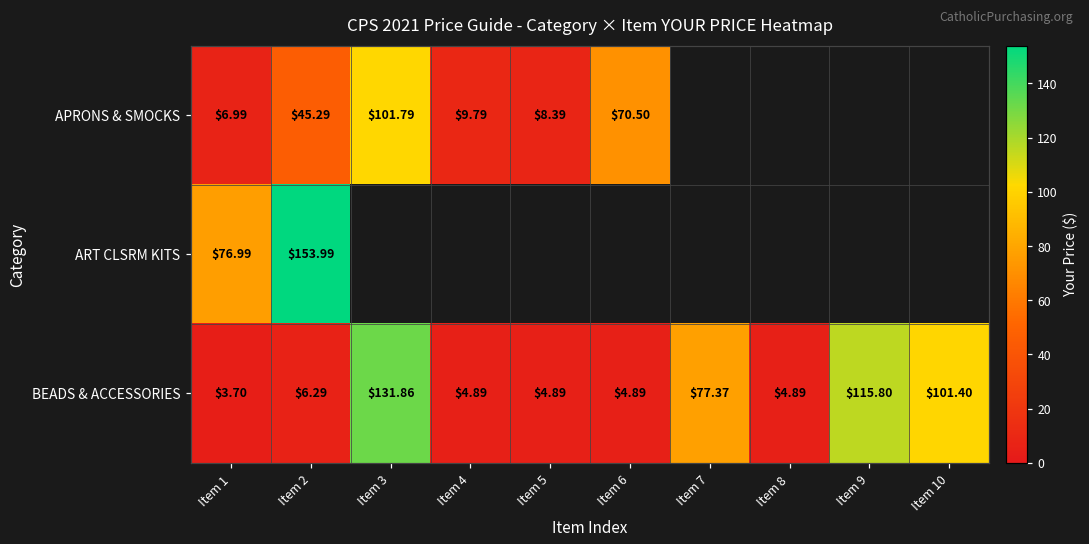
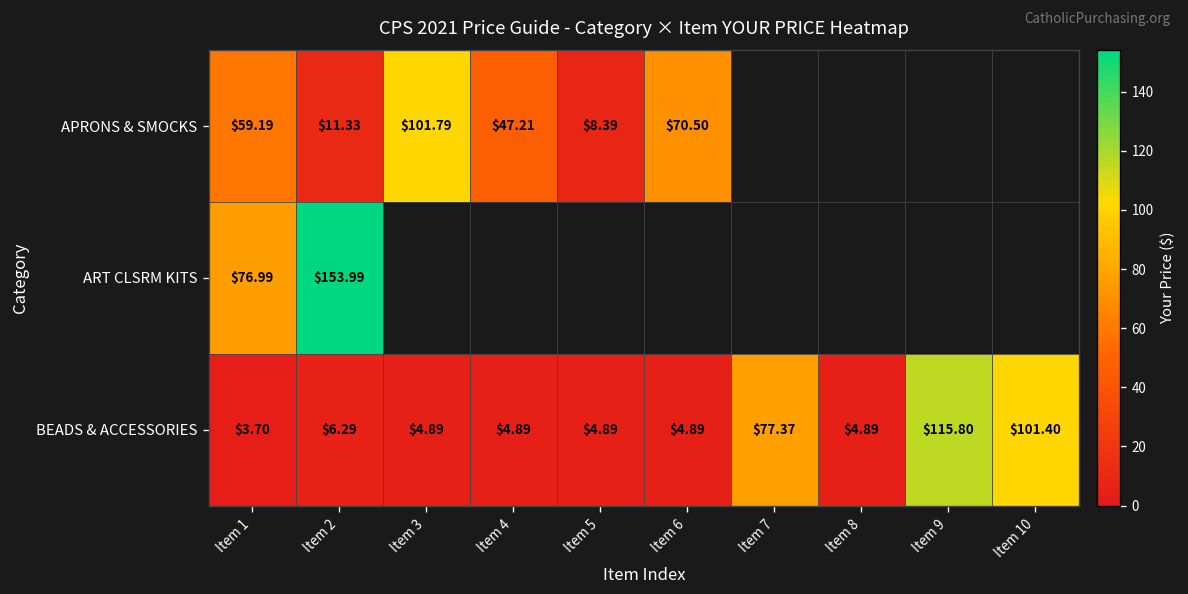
  {
    "APRONS & SMOCKS": {
-     "Item 1": "$6.99",
-     "Item 2": "$45.29",
+     "Item 1": "$59.19",
+     "Item 2": "$11.33",
      "Item 3": "$101.79",
-     "Item 4": "$9.79",
+     "Item 4": "$47.21",
      "Item 5": "$8.39",
      "Item 6": "$70.50"
    },
    "ART CLSRM KITS": {
      "Item 1": "$76.99",
      "Item 2": "$153.99"
    },
    "BEADS & ACCESSORIES": {
      "Item 1": "$3.70",
      "Item 2": "$6.29",
-     "Item 3": "$131.86",
+     "Item 3": "$4.89",
      "Item 4": "$4.89",
      "Item 5": "$4.89",
      "Item 6": "$4.89",
      "Item 7": "$77.37",
      "Item 8": "$4.89",
      "Item 9": "$115.80",
      "Item 10": "$101.40"
    }
  }
